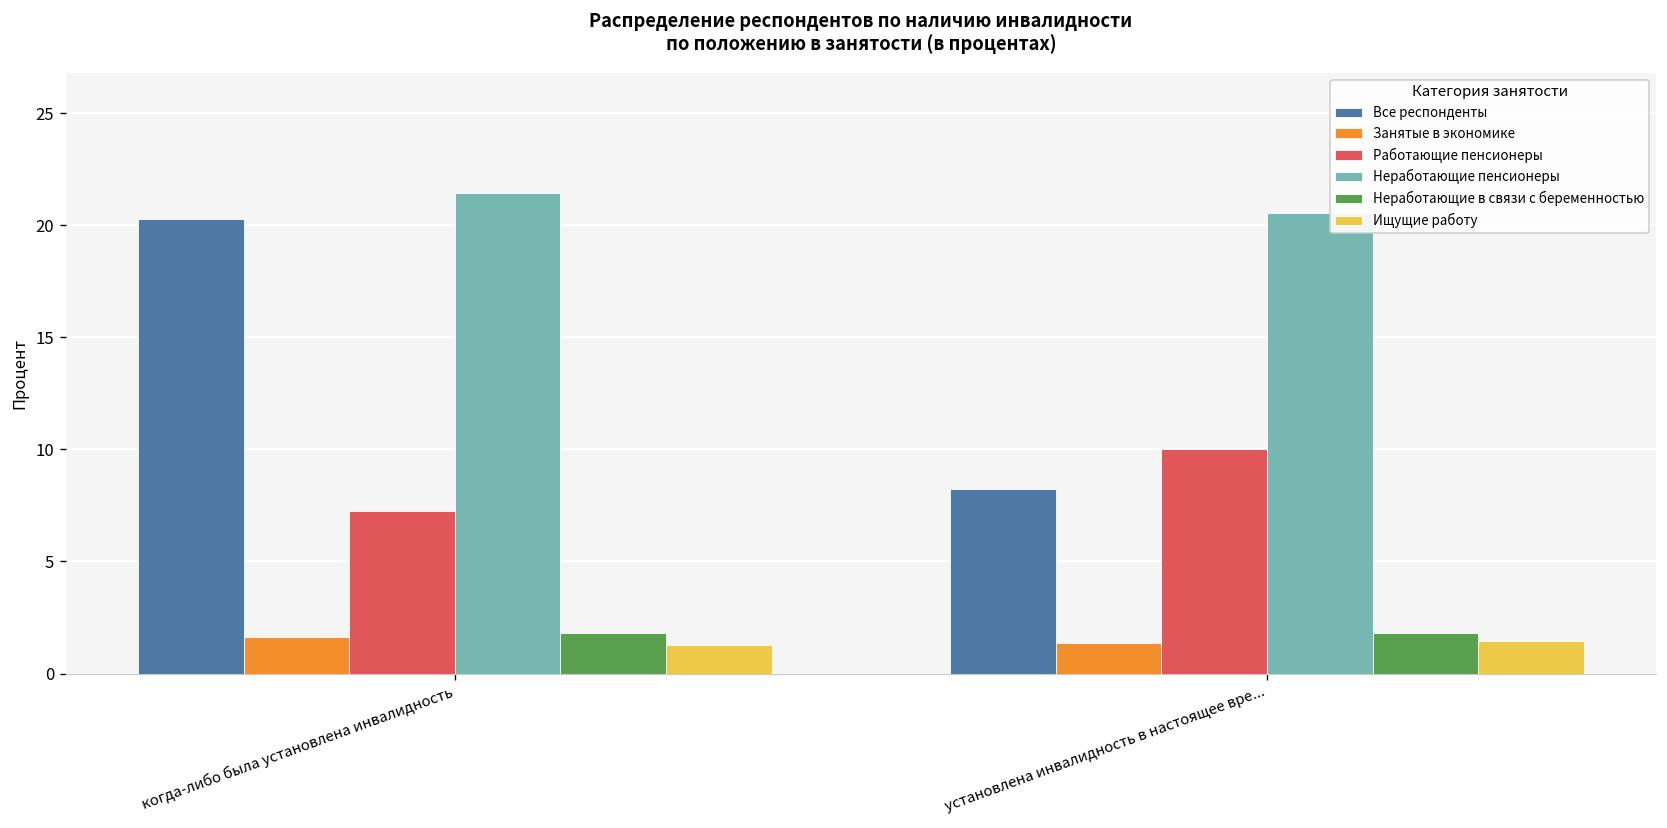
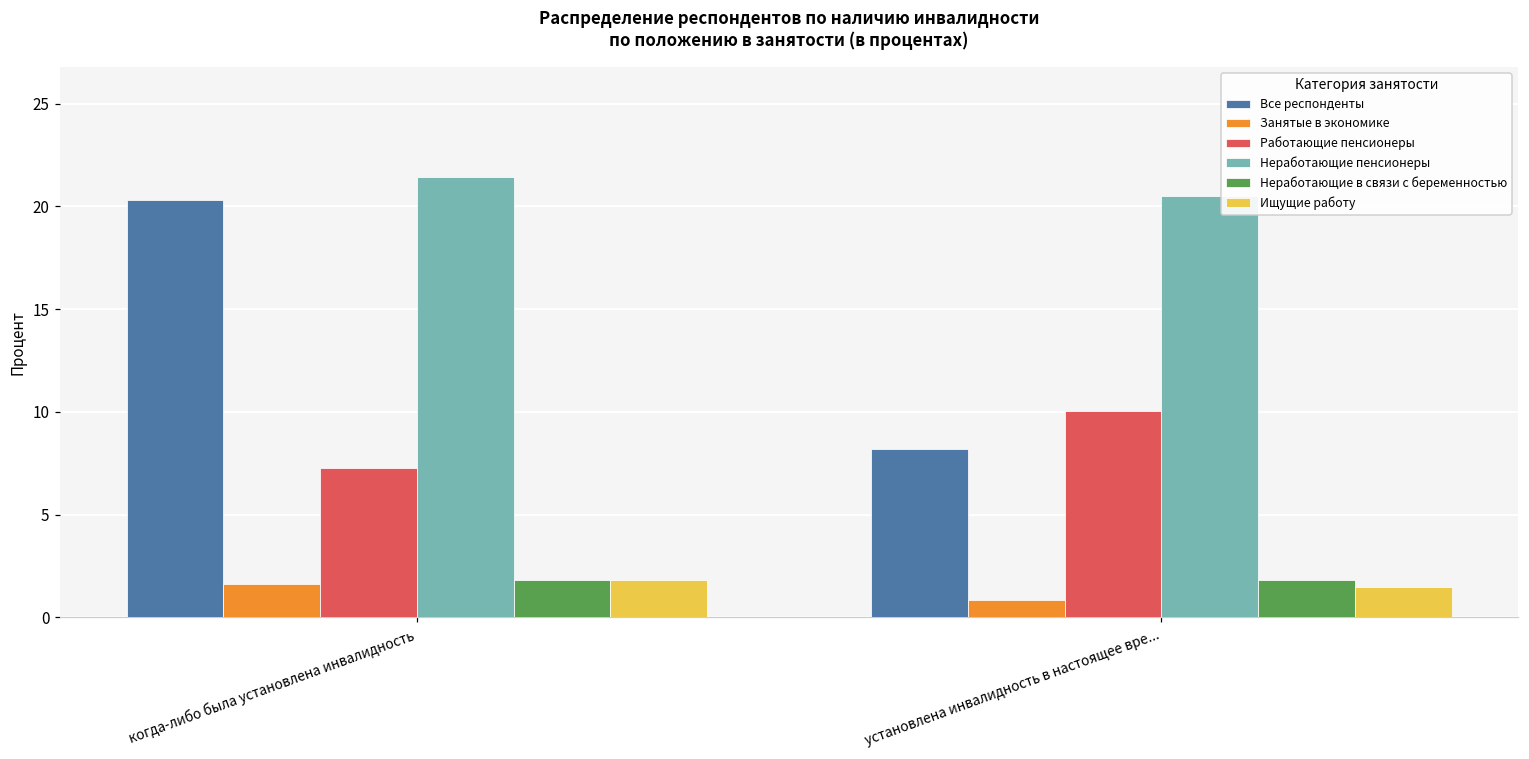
  {
    "Все респонденты": {
      "когда-либо была установлена инвалидность": 20.3,
      "установлена инвалидность в настоящее вре...": 8.2
    },
    "Занятые в экономике": {
      "когда-либо была установлена инвалидность": 1.6,
-     "установлена инвалидность в настоящее вре...": 1.3
+     "установлена инвалидность в настоящее вре...": 0.8
    },
    "Работающие пенсионеры": {
      "когда-либо была установлена инвалидность": 7.3,
      "установлена инвалидность в настоящее вре...": 10.0
    },
    "Неработающие пенсионеры": {
      "когда-либо была установлена инвалидность": 21.4,
      "установлена инвалидность в настоящее вре...": 20.5
    },
    "Неработающие в связи с беременностью": {
      "когда-либо была установлена инвалидность": 1.8,
      "установлена инвалидность в настоящее вре...": 1.8
    },
    "Ищущие работу": {
-     "когда-либо была установлена инвалидность": 1.3,
+     "когда-либо была установлена инвалидность": 1.8,
      "установлена инвалидность в настоящее вре...": 1.5
    }
  }
